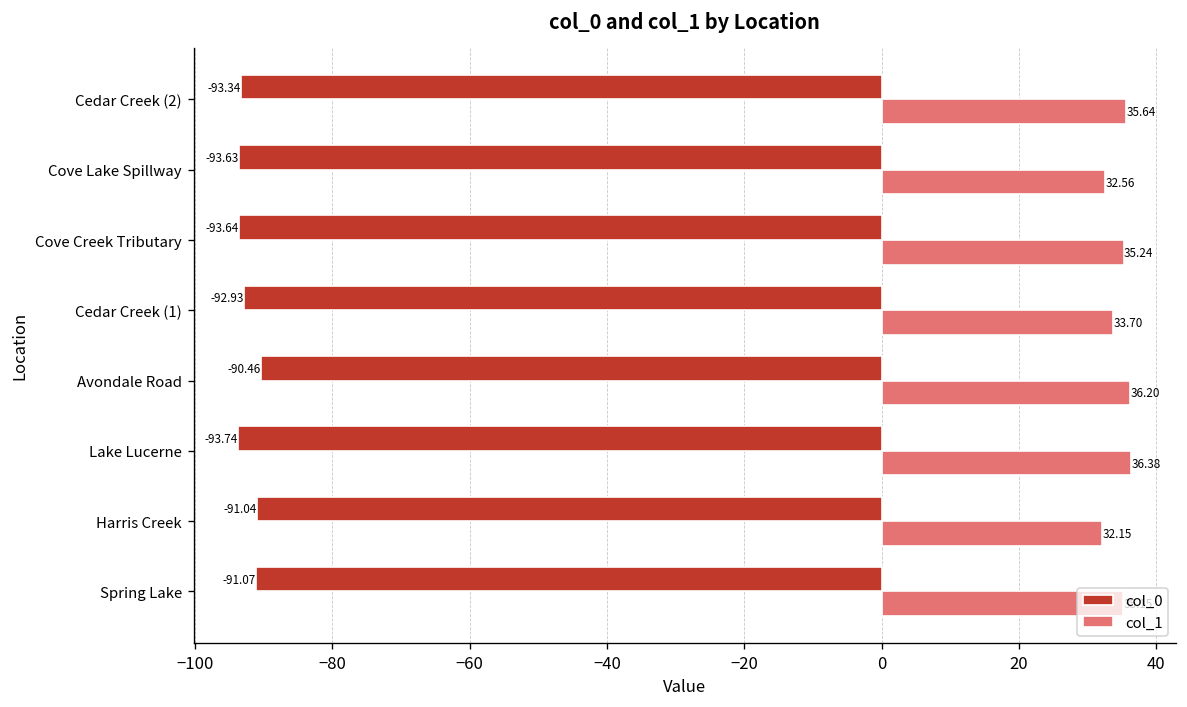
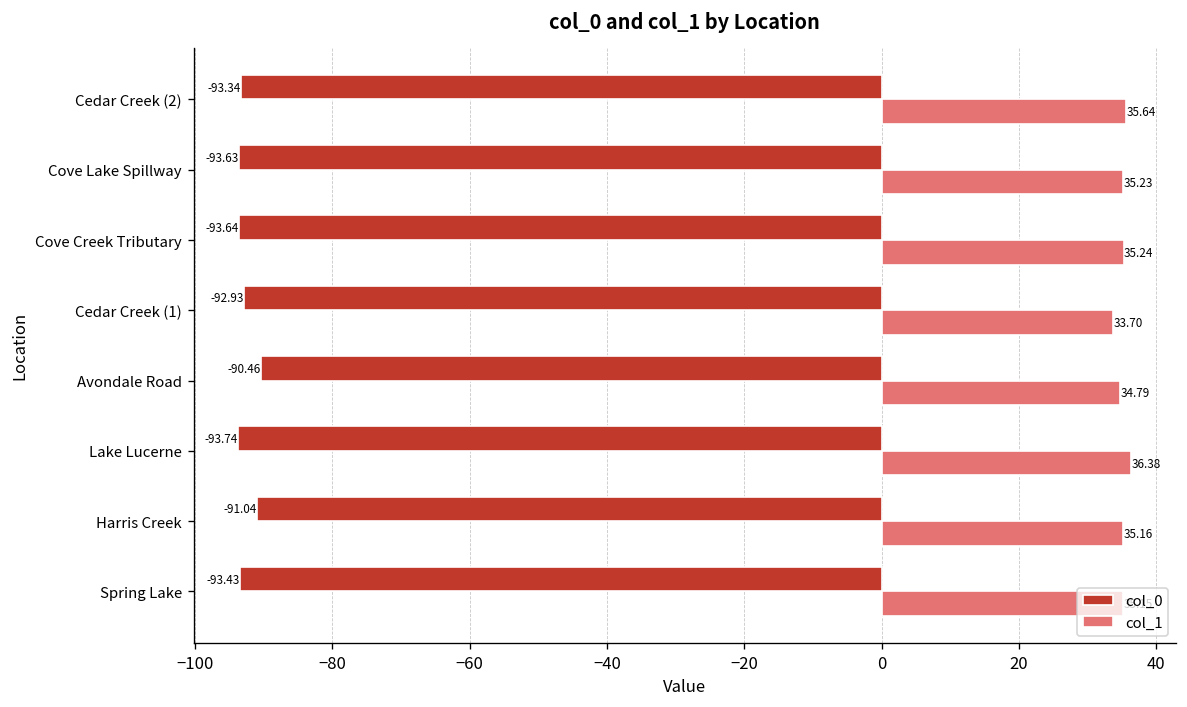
  {
    "col_0": {
      "Cedar Creek (2)": -93.34,
      "Cove Lake Spillway": -93.63,
      "Cove Creek Tributary": -93.64,
      "Cedar Creek (1)": -92.93,
      "Avondale Road": -90.46,
      "Lake Lucerne": -93.74,
      "Harris Creek": -91.04,
-     "Spring Lake": -91.07
+     "Spring Lake": -93.43
    },
    "col_1": {
      "Cedar Creek (2)": 35.64,
-     "Cove Lake Spillway": 32.56,
+     "Cove Lake Spillway": 35.23,
      "Cove Creek Tributary": 35.24,
      "Cedar Creek (1)": 33.70,
-     "Avondale Road": 36.20,
+     "Avondale Road": 34.79,
      "Lake Lucerne": 36.38,
-     "Harris Creek": 32.15
+     "Harris Creek": 35.16
    }
  }
